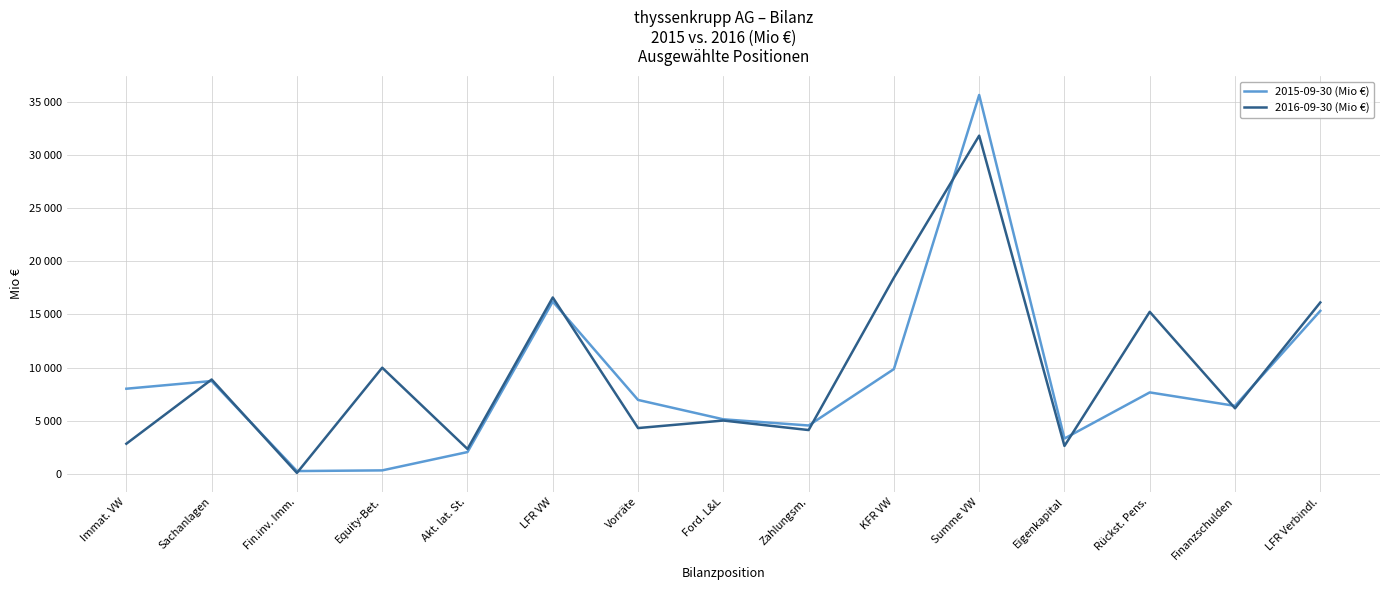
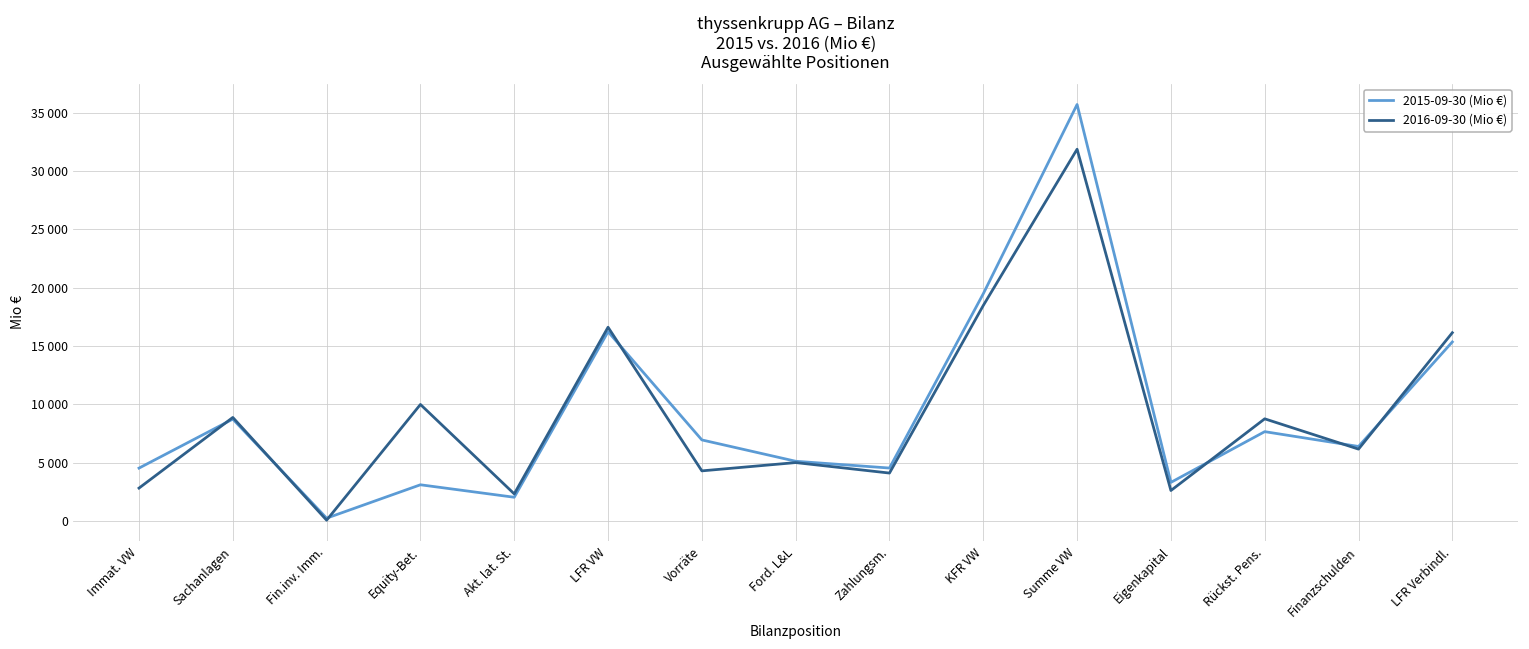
  {
    "2015-09-30 (Mio €)": {
-     "Immat. VW": 8000,
-     "Equity-Bet.": 300,
+     "Immat. VW": 4500,
+     "Equity-Bet.": 3100,
      "Akt. lat. St.": 2000,
      "LFR VW": 16200,
      "Vorräte": 6900,
      "Zahlungsm.": 4500,
-     "KFR VW": 9900,
+     "KFR VW": 19500,
      "Summe VW": 35700,
      "Eigenkapital": 3300,
      "Rückst. Pens.": 7700,
      "LFR Verbindl.": 15300
    },
    "2016-09-30 (Mio €)": {
      "Immat. VW": 2800,
      "Equity-Bet.": 10000,
      "Akt. lat. St.": 2300,
      "LFR VW": 16600,
      "Vorräte": 4300,
      "Zahlungsm.": 4100,
      "KFR VW": 18500,
      "Summe VW": 31900,
      "Eigenkapital": 2600,
-     "Rückst. Pens.": 15300,
+     "Rückst. Pens.": 8800,
      "LFR Verbindl.": 16100
    }
  }
